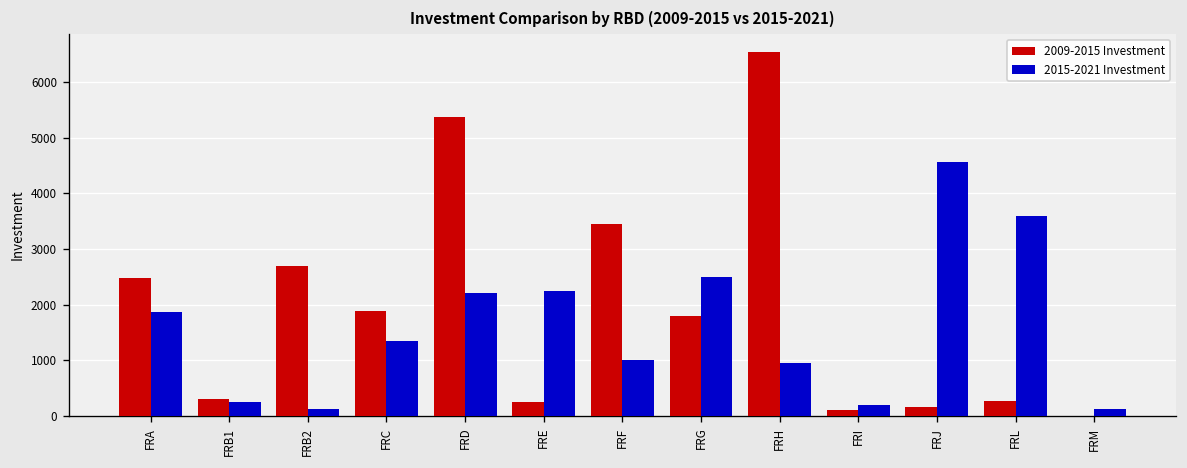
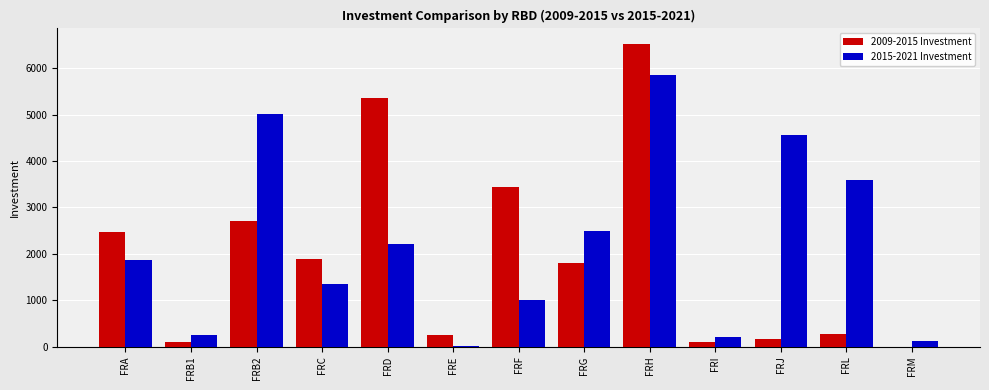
  {
    "2009-2015 Investment": {
      "FRA": 2500,
-     "FRB1": 300,
+     "FRB1": 100,
      "FRB2": 2700,
      "FRC": 1900,
      "FRD": 5400,
      "FRE": 200,
      "FRF": 3400,
      "FRG": 1800,
      "FRH": 6500,
      "FRI": 100,
      "FRJ": 200,
      "FRL": 300,
      "FRM": 0
    },
    "2015-2021 Investment": {
      "FRA": 1900,
      "FRB1": 300,
-     "FRB2": 100,
+     "FRB2": 5000,
      "FRC": 1300,
      "FRD": 2200,
-     "FRE": 2200,
+     "FRE": 0,
      "FRF": 1000,
      "FRG": 2500,
-     "FRH": 900,
+     "FRH": 5900,
      "FRI": 200,
      "FRJ": 4600,
      "FRL": 3600,
      "FRM": 100
    }
  }
